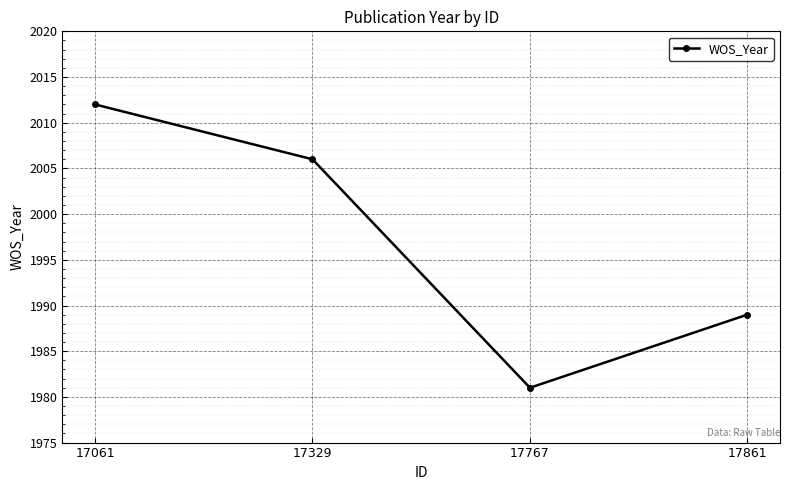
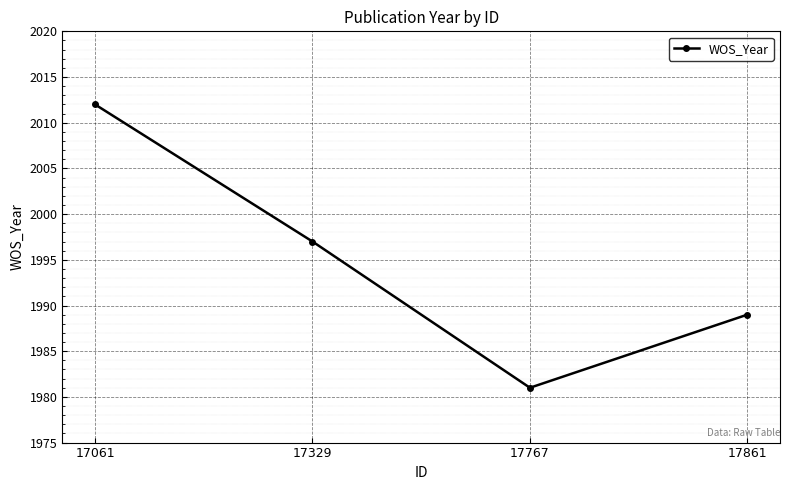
  {
    "17061": 2012,
-   "17329": 2006,
+   "17329": 1997,
    "17767": 1981,
    "17861": 1989
  }
